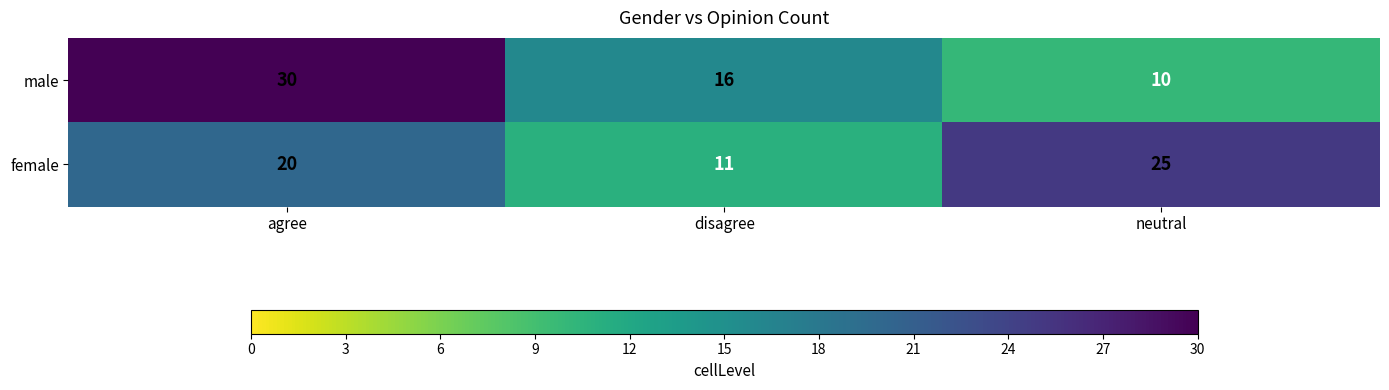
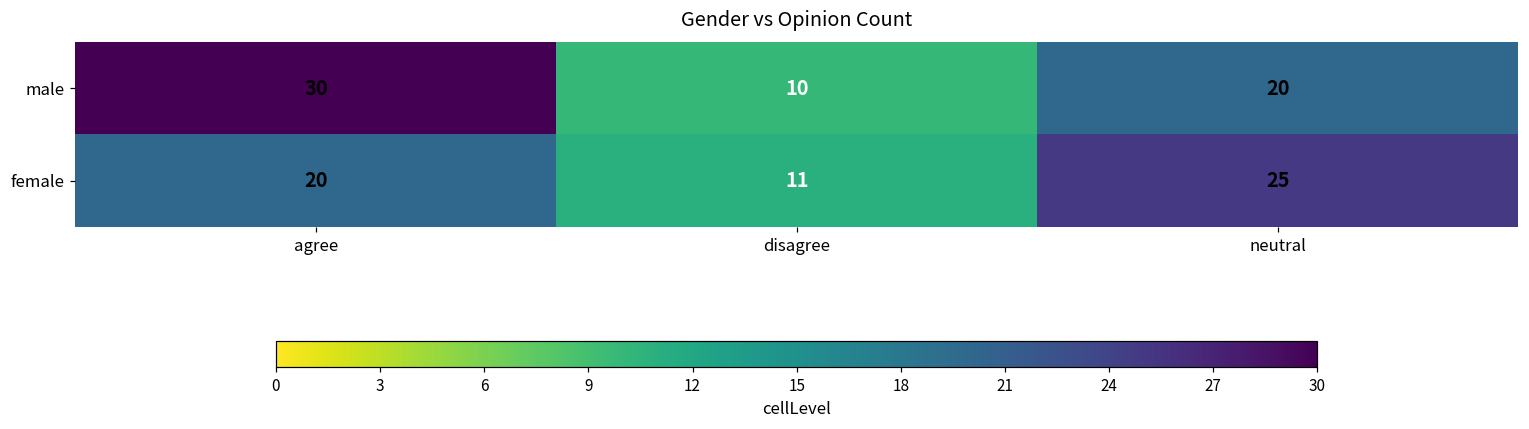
  {
    "male": {
      "agree": 30,
-     "disagree": 16,
-     "neutral": 10
+     "disagree": 10,
+     "neutral": 20
    },
    "female": {
      "agree": 20,
      "disagree": 11,
      "neutral": 25
    }
  }
